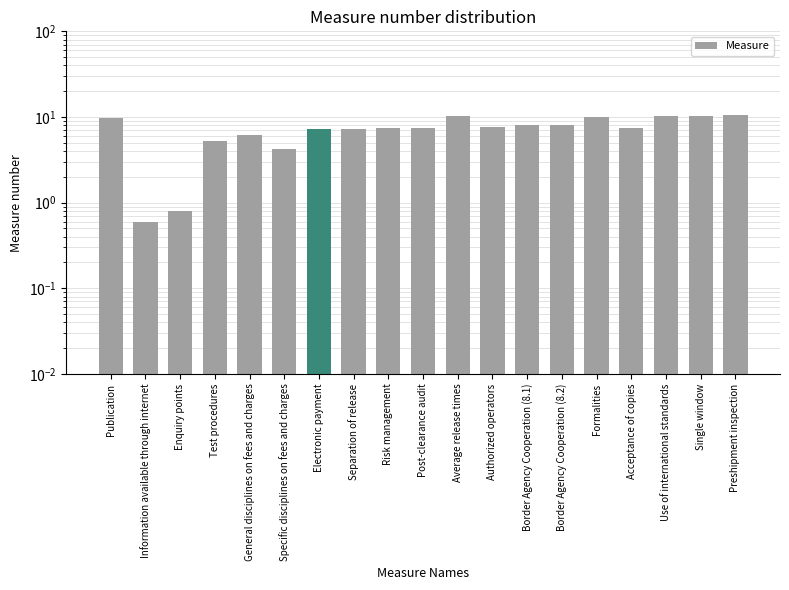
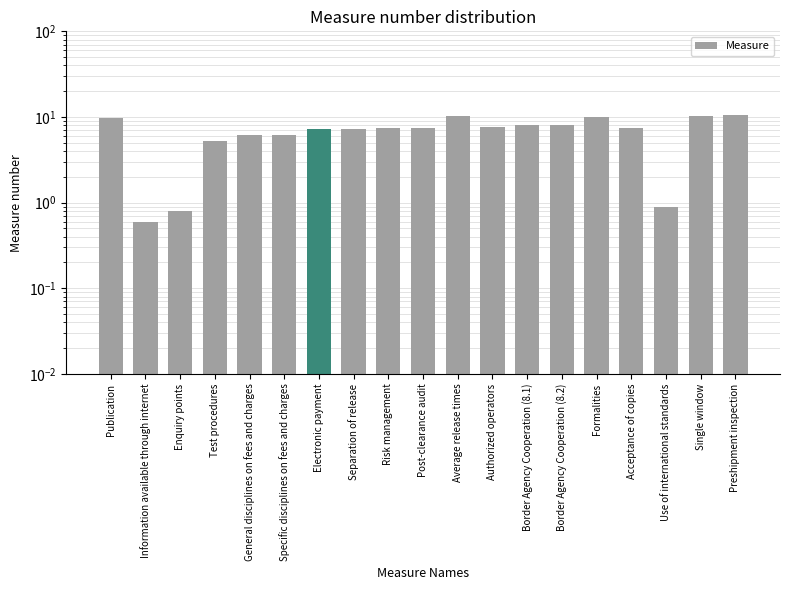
  {
    "Publication": 10,
    "Information available through internet": 0.6,
    "Enquiry points": 0.8,
    "Test procedures": 5,
    "General disciplines on fees and charges": 6,
-   "Specific disciplines on fees and charges": 4,
+   "Specific disciplines on fees and charges": 6,
    "Electronic payment": 7,
    "Separation of release": 7,
    "Risk management": 7,
    "Post-clearance audit": 8,
    "Average release times": 10,
    "Authorized operators": 8,
    "Border Agency Cooperation (8.1)": 8,
    "Border Agency Cooperation (8.2)": 8,
    "Formalities": 10,
    "Acceptance of copies": 7,
-   "Use of international standards": 10,
+   "Use of international standards": 0.9,
    "Single window": 10,
    "Preshipment inspection": 11
  }
